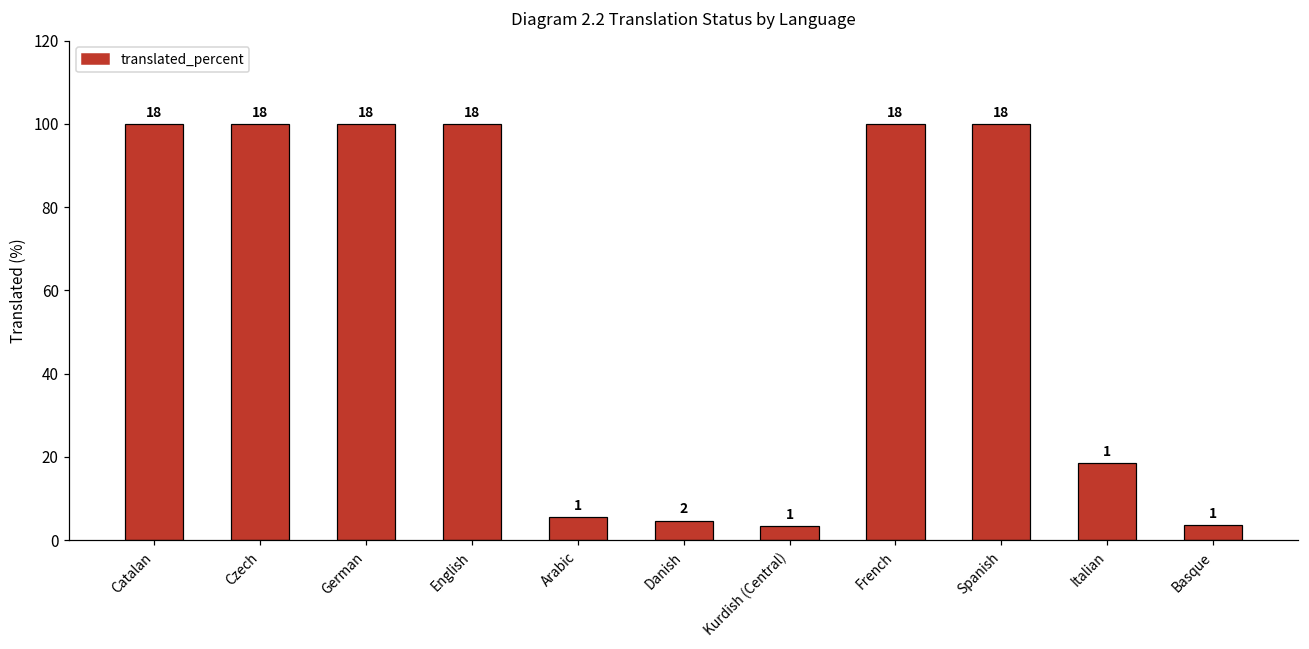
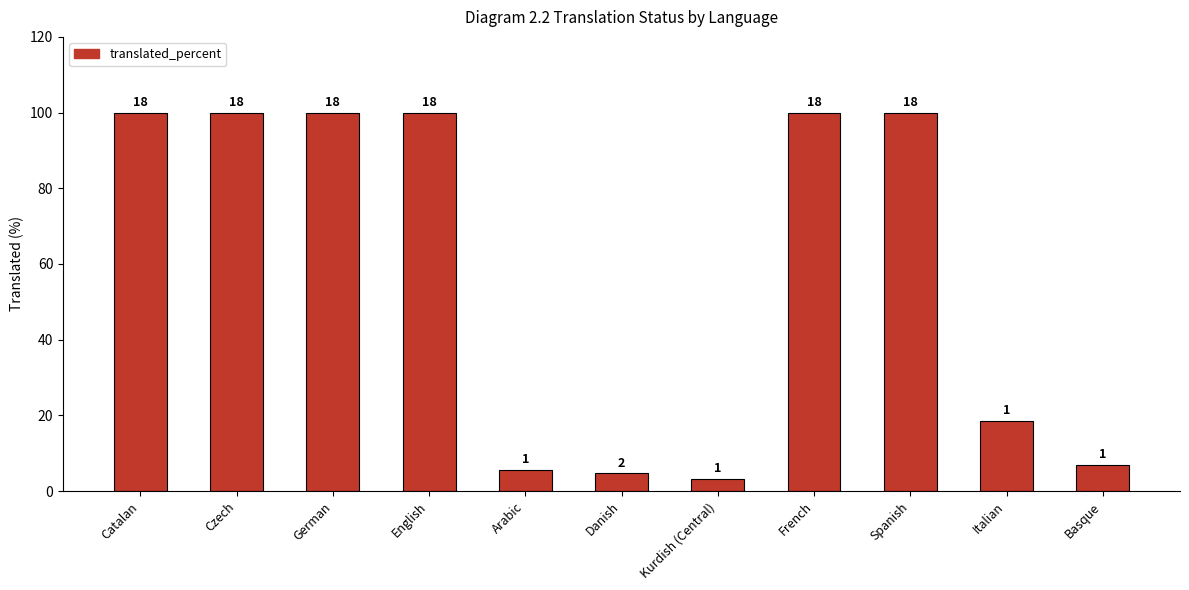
  {
-   "Basque": 4
+   "Basque": 7
  }
